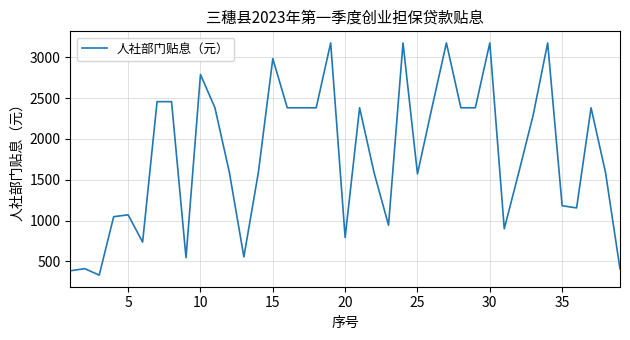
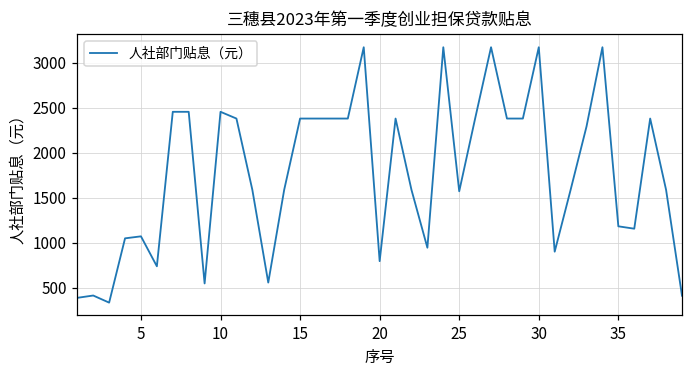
  {
    "5": 1100,
-   "10": 2800,
-   "15": 3000,
+   "10": 2500,
+   "15": 2400,
    "20": 800,
    "25": 1600,
    "30": 3200,
    "35": 1200
  }
